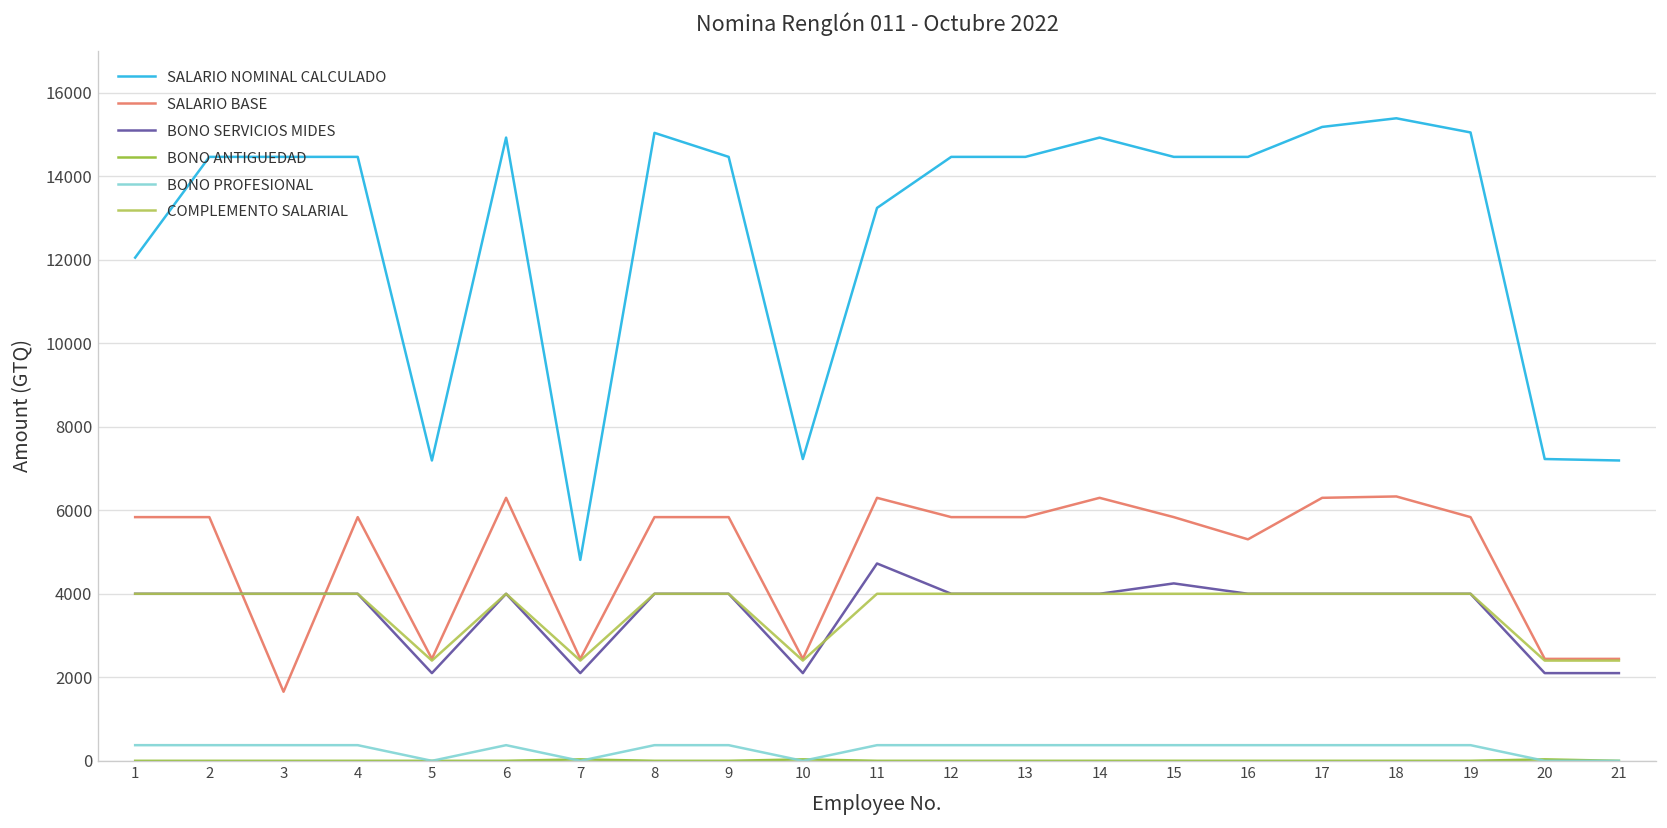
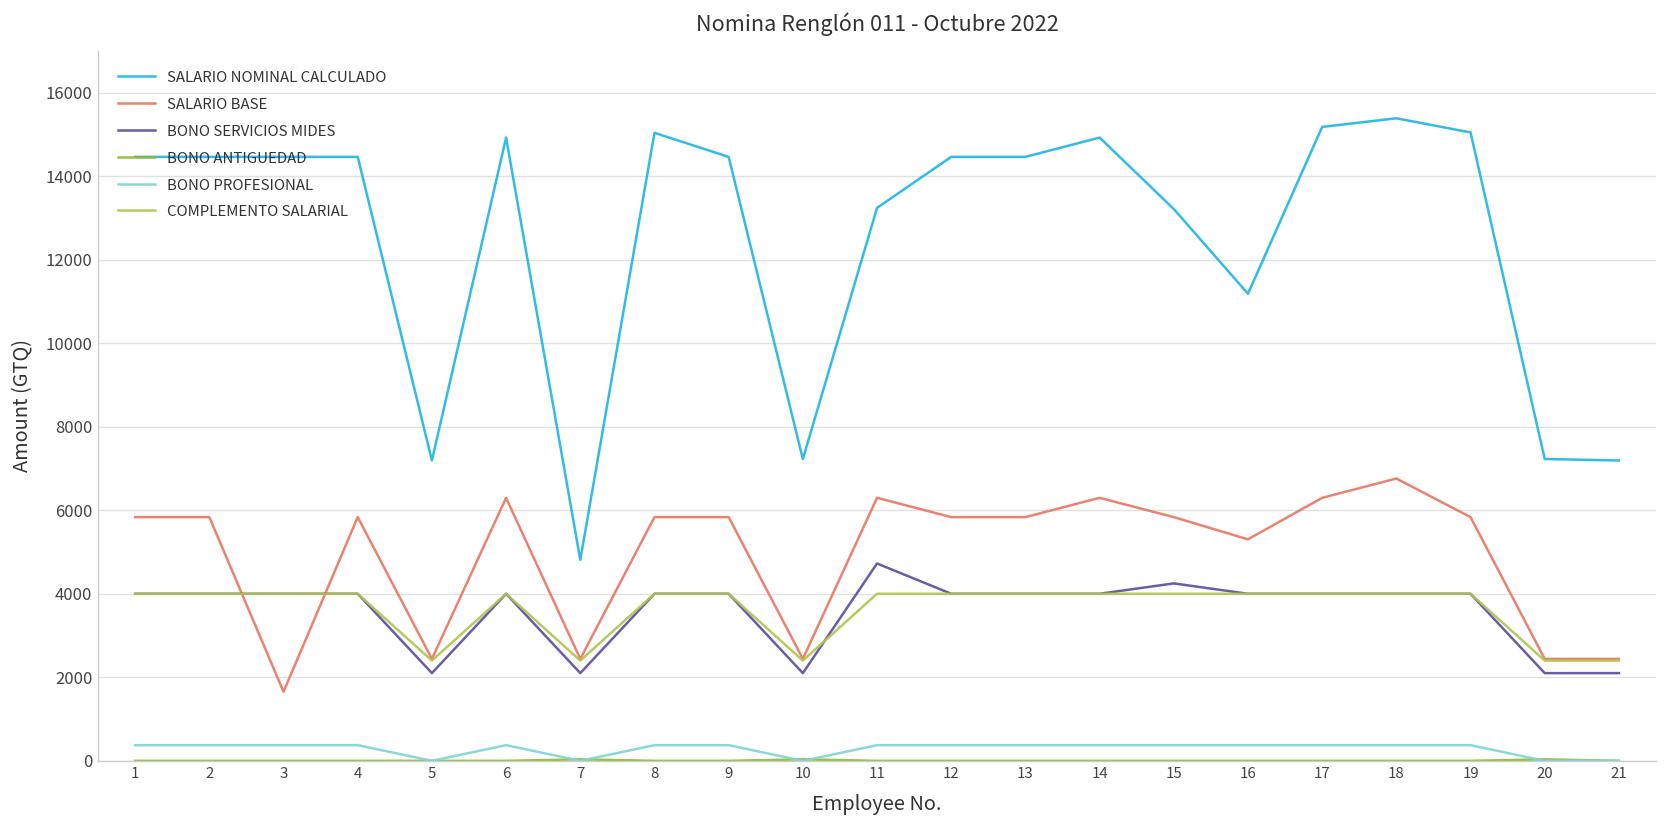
  {
    "SALARIO NOMINAL CALCULADO": {
-     "1": 12000,
+     "1": 14500,
      "2": 14500,
      "3": 14500,
      "4": 14500,
      "5": 7200,
      "6": 14900,
      "7": 4800,
      "8": 15000,
      "9": 14500,
      "10": 7200,
      "11": 13200,
      "12": 14500,
      "13": 14500,
      "14": 14900,
-     "15": 14500,
-     "16": 14500,
+     "15": 13200,
+     "16": 11200,
      "17": 15200,
      "18": 15400,
      "19": 15000,
      "20": 7200,
      "21": 7200
    },
    "SALARIO BASE": {
      "1": 5800,
      "2": 5800,
      "3": 1700,
      "4": 5800,
      "6": 6300,
      "8": 5800,
      "9": 5800,
      "11": 6300,
      "12": 5800,
      "13": 5800,
      "14": 6300,
      "15": 5800,
      "16": 5300,
      "17": 6300,
-     "18": 6300,
+     "18": 6800,
      "19": 5800
    },
    "BONO SERVICIOS MIDES": {
      "5": 2100,
      "7": 2100,
      "10": 2100,
      "11": 4700,
      "15": 4200,
      "20": 2100,
      "21": 2100
    },
    "BONO PROFESIONAL": {
      "1": 400,
      "2": 400,
      "3": 400,
      "4": 400,
      "6": 400,
      "8": 400,
      "9": 400,
      "11": 400,
      "12": 400,
      "13": 400,
      "14": 400,
      "15": 400,
      "16": 400,
      "17": 400,
      "18": 400,
      "19": 400
    }
  }
